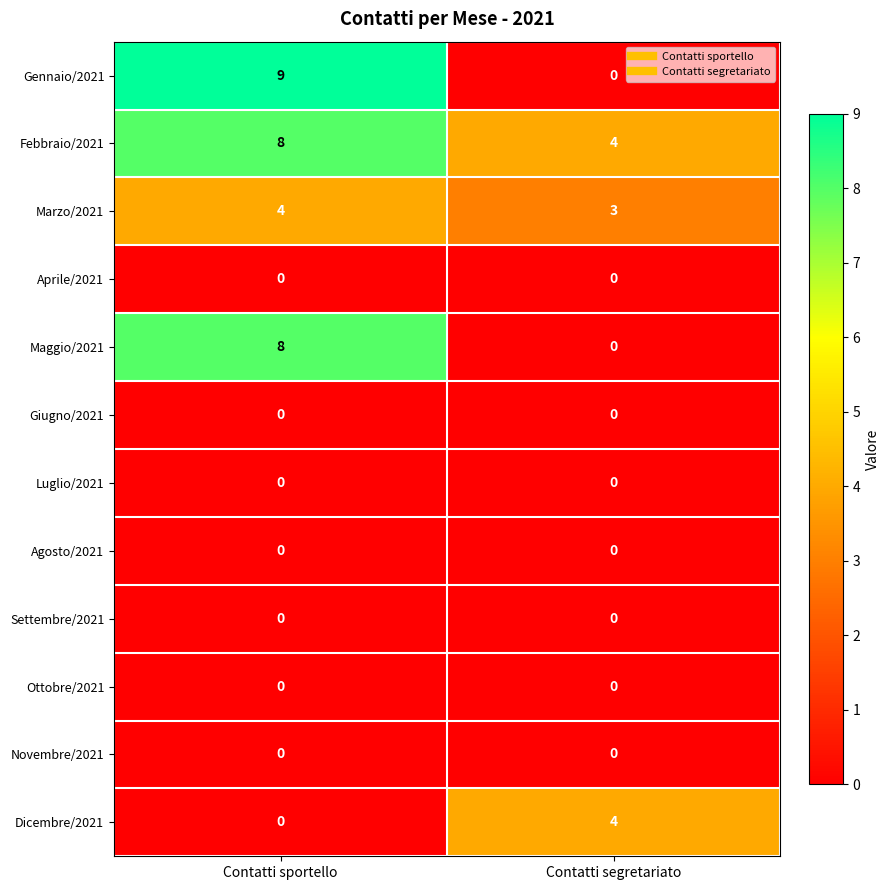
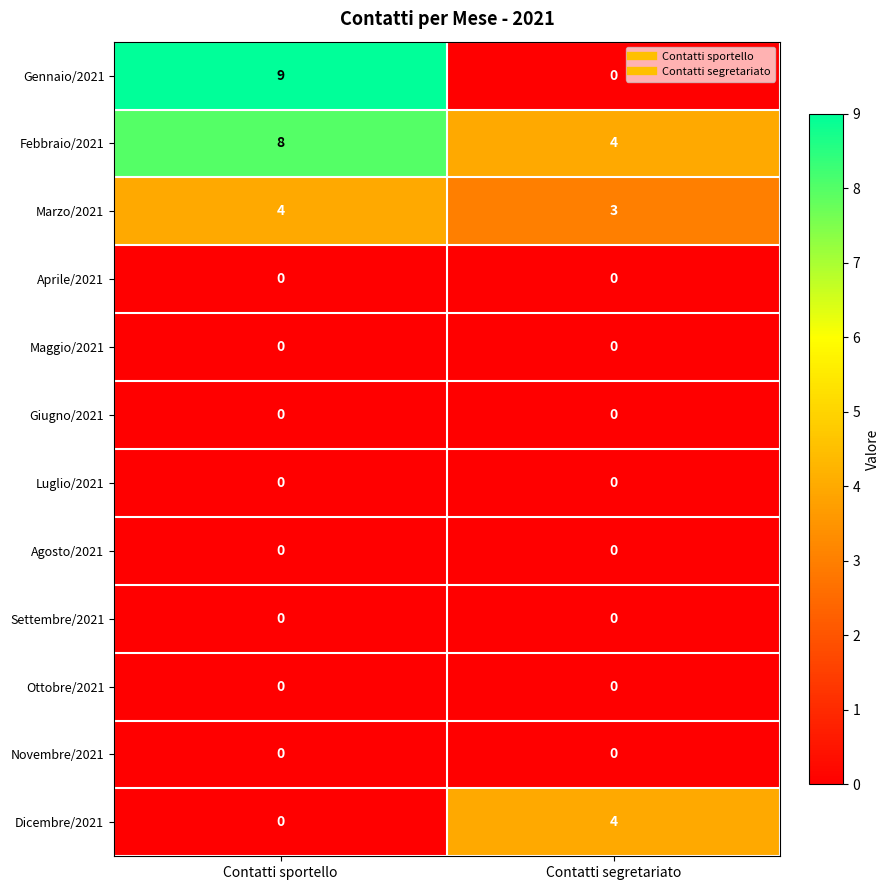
  {
    "Gennaio/2021": {
      "Contatti sportello": 9,
      "Contatti segretariato": 0
    },
    "Febbraio/2021": {
      "Contatti sportello": 8,
      "Contatti segretariato": 4
    },
    "Marzo/2021": {
      "Contatti sportello": 4,
      "Contatti segretariato": 3
    },
    "Aprile/2021": {
      "Contatti sportello": 0,
      "Contatti segretariato": 0
    },
    "Maggio/2021": {
-     "Contatti sportello": 8,
+     "Contatti sportello": 0,
      "Contatti segretariato": 0
    },
    "Giugno/2021": {
      "Contatti sportello": 0,
      "Contatti segretariato": 0
    },
    "Luglio/2021": {
      "Contatti sportello": 0,
      "Contatti segretariato": 0
    },
    "Agosto/2021": {
      "Contatti sportello": 0,
      "Contatti segretariato": 0
    },
    "Settembre/2021": {
      "Contatti sportello": 0,
      "Contatti segretariato": 0
    },
    "Ottobre/2021": {
      "Contatti sportello": 0,
      "Contatti segretariato": 0
    },
    "Novembre/2021": {
      "Contatti sportello": 0,
      "Contatti segretariato": 0
    },
    "Dicembre/2021": {
      "Contatti sportello": 0,
      "Contatti segretariato": 4
    }
  }
